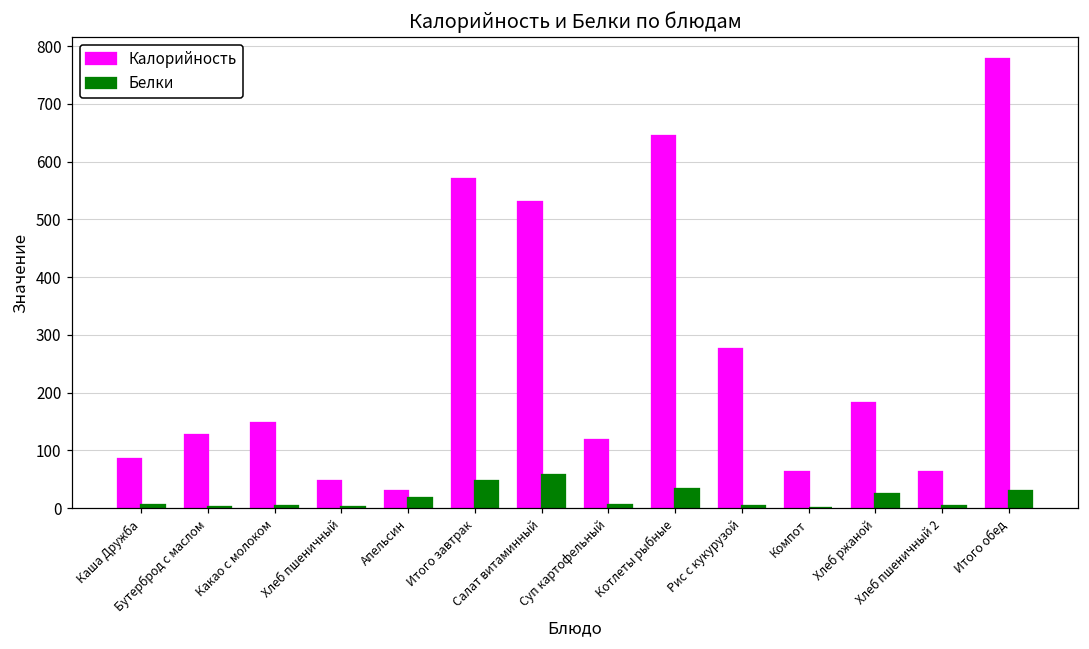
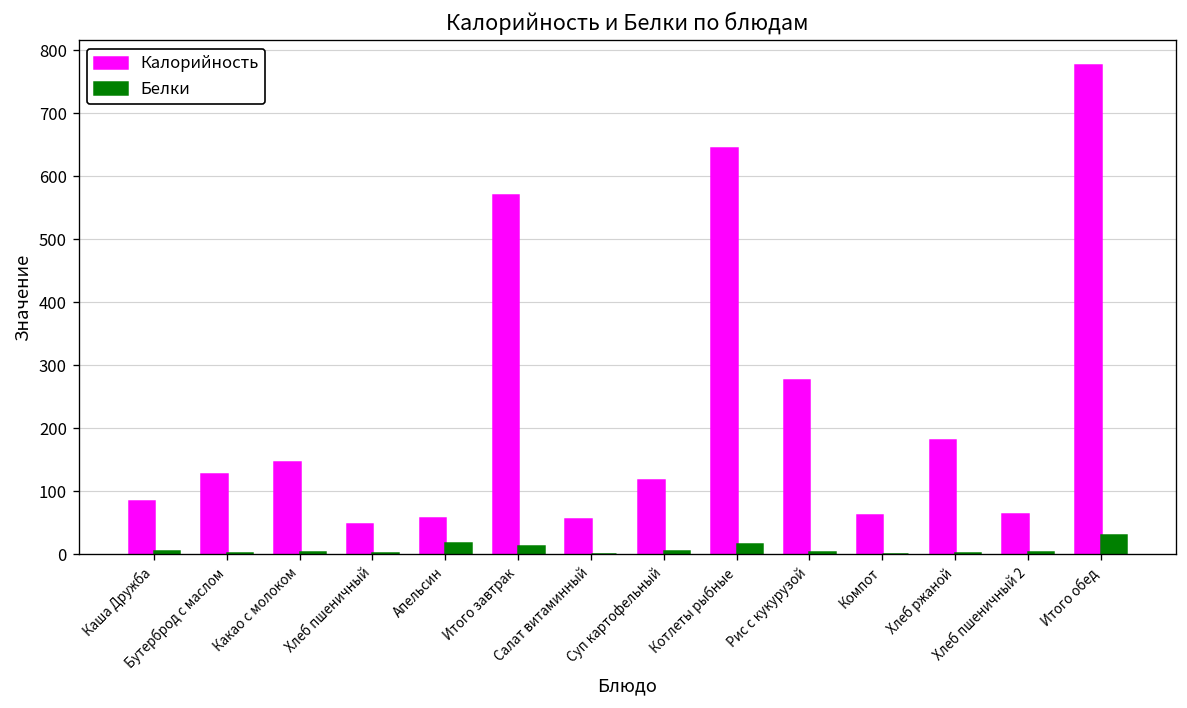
  {
    "Калорийность": {
      "Каша Дружба": 90,
      "Бутерброд с маслом": 130,
      "Какао с молоком": 150,
      "Хлеб пшеничный": 50,
-     "Апельсин": 30,
+     "Апельсин": 60,
      "Итого завтрак": 570,
-     "Салат витаминный": 530,
+     "Салат витаминный": 60,
      "Суп картофельный": 120,
      "Котлеты рыбные": 640,
      "Рис с кукурузой": 280,
      "Компот": 60,
      "Хлеб ржаной": 180,
      "Хлеб пшеничный 2": 60,
      "Итого обед": 780
    },
    "Белки": {
      "Апельсин": 20,
-     "Итого завтрак": 50,
-     "Салат витаминный": 60,
-     "Котлеты рыбные": 30,
+     "Итого завтрак": 10,
+     "Салат витаминный": 0,
+     "Котлеты рыбные": 20,
      "Компот": 0,
-     "Хлеб ржаной": 20,
+     "Хлеб ржаной": 0,
      "Итого обед": 30
    }
  }
